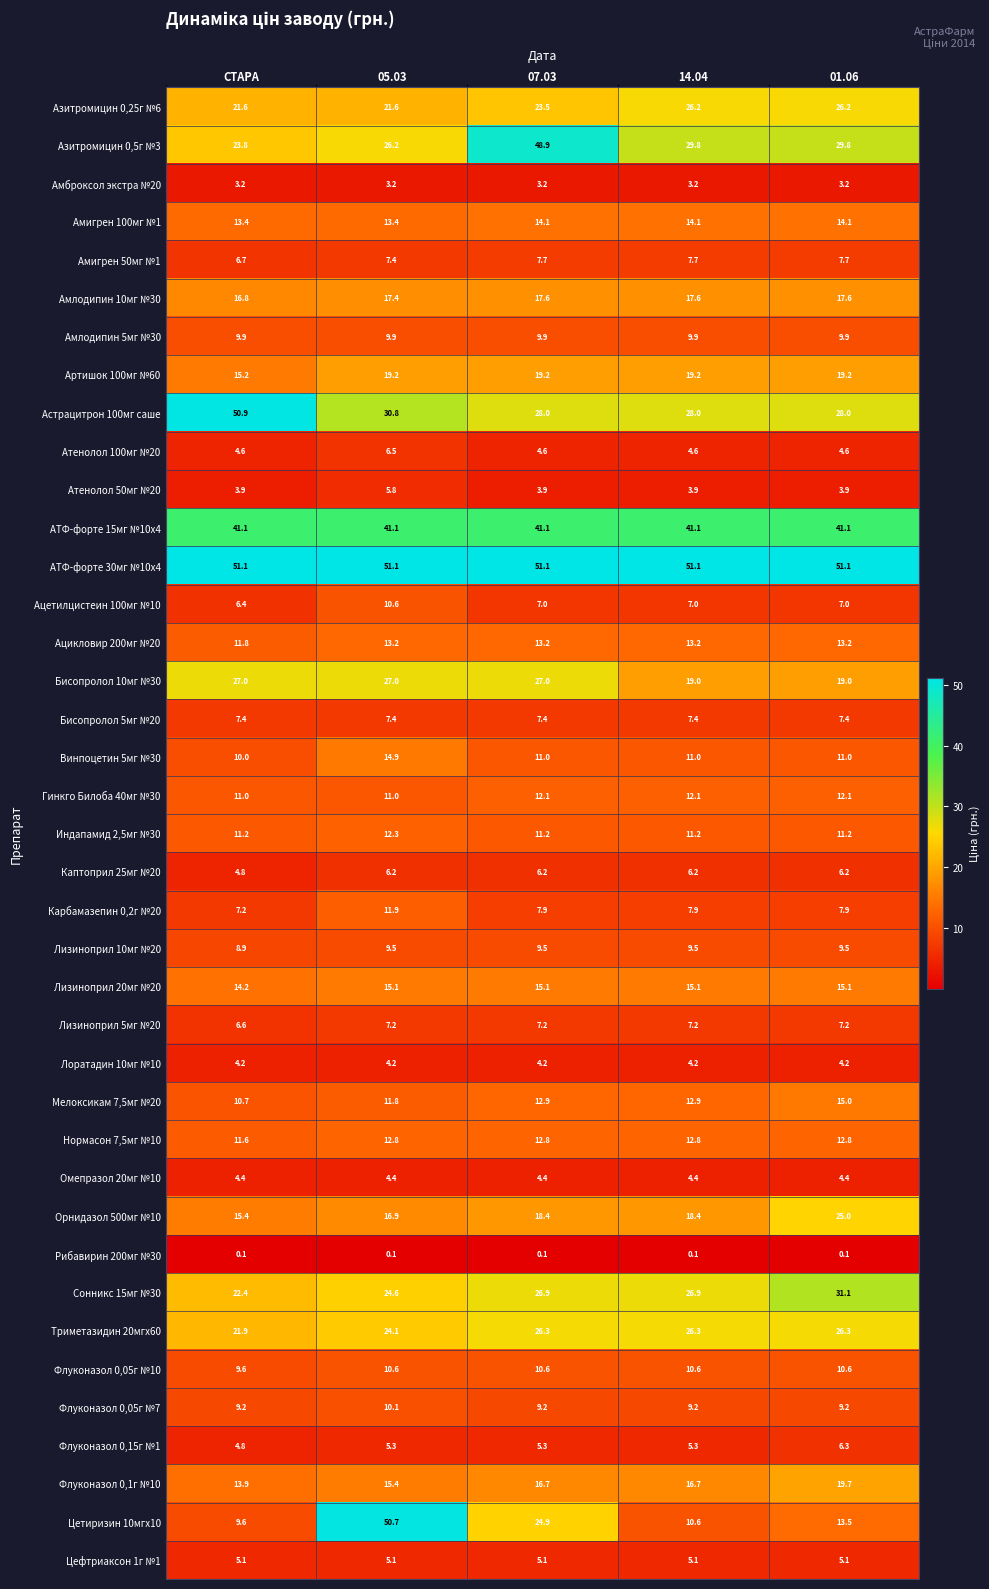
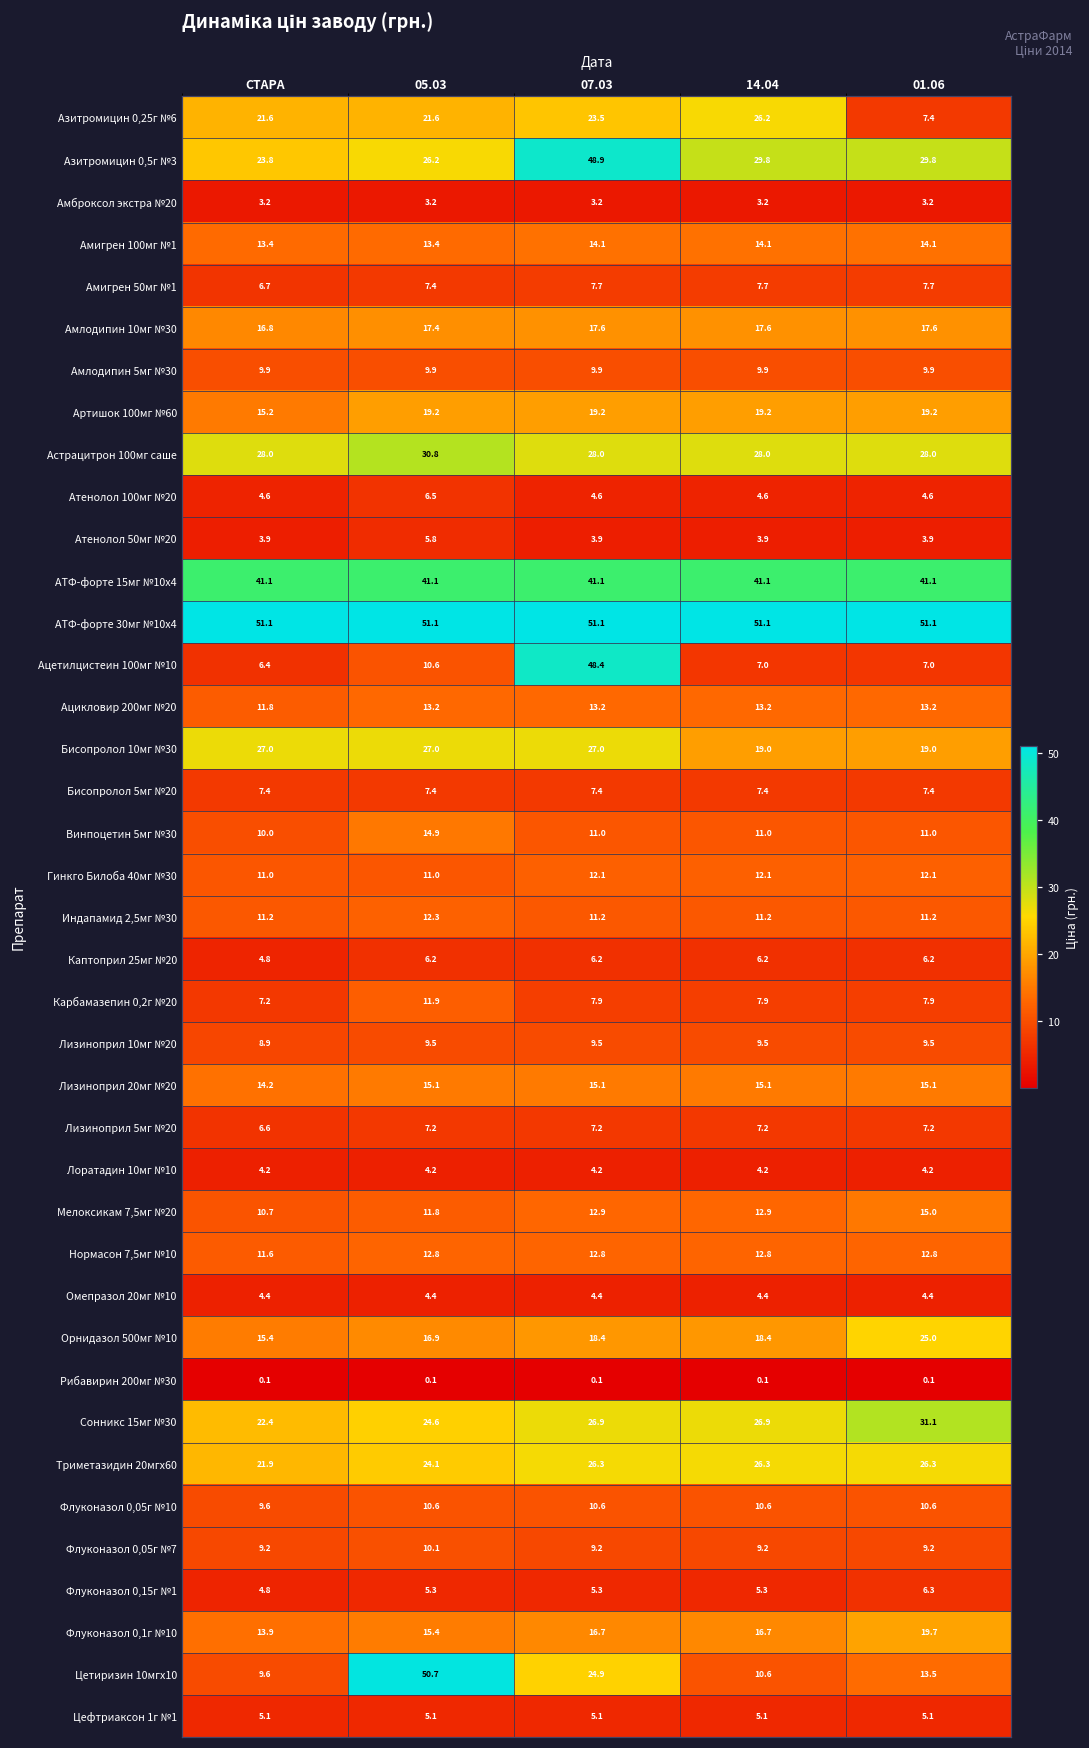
  {
    "Азитромицин 0,25г №6": {
      "СТАРА": 21.6,
      "05.03": 21.6,
      "07.03": 23.5,
      "14.04": 26.2,
-     "01.06": 26.2
+     "01.06": 7.4
    },
    "Азитромицин 0,5г №3": {
      "СТАРА": 23.8,
      "05.03": 26.2,
      "07.03": 48.9,
      "14.04": 29.8,
      "01.06": 29.8
    },
    "Амброксол экстра №20": {
      "СТАРА": 3.2,
      "05.03": 3.2,
      "07.03": 3.2,
      "14.04": 3.2,
      "01.06": 3.2
    },
    "Амигрен 100мг №1": {
      "СТАРА": 13.4,
      "05.03": 13.4,
      "07.03": 14.1,
      "14.04": 14.1,
      "01.06": 14.1
    },
    "Амигрен 50мг №1": {
      "СТАРА": 6.7,
      "05.03": 7.4,
      "07.03": 7.7,
      "14.04": 7.7,
      "01.06": 7.7
    },
    "Амлодипин 10мг №30": {
      "СТАРА": 16.8,
      "05.03": 17.4,
      "07.03": 17.6,
      "14.04": 17.6,
      "01.06": 17.6
    },
    "Амлодипин 5мг №30": {
      "СТАРА": 9.9,
      "05.03": 9.9,
      "07.03": 9.9,
      "14.04": 9.9,
      "01.06": 9.9
    },
    "Артишок 100мг №60": {
      "СТАРА": 15.2,
      "05.03": 19.2,
      "07.03": 19.2,
      "14.04": 19.2,
      "01.06": 19.2
    },
    "Астрацитрон 100мг саше": {
-     "СТАРА": 50.9,
+     "СТАРА": 28.0,
      "05.03": 30.8,
      "07.03": 28.0,
      "14.04": 28.0,
      "01.06": 28.0
    },
    "Атенолол 100мг №20": {
      "СТАРА": 4.6,
      "05.03": 6.5,
      "07.03": 4.6,
      "14.04": 4.6,
      "01.06": 4.6
    },
    "Атенолол 50мг №20": {
      "СТАРА": 3.9,
      "05.03": 5.8,
      "07.03": 3.9,
      "14.04": 3.9,
      "01.06": 3.9
    },
    "АТФ-форте 15мг №10х4": {
      "СТАРА": 41.1,
      "05.03": 41.1,
      "07.03": 41.1,
      "14.04": 41.1,
      "01.06": 41.1
    },
    "АТФ-форте 30мг №10х4": {
      "СТАРА": 51.1,
      "05.03": 51.1,
      "07.03": 51.1,
      "14.04": 51.1,
      "01.06": 51.1
    },
    "Ацетилцистеин 100мг №10": {
      "СТАРА": 6.4,
      "05.03": 10.6,
-     "07.03": 7.0,
+     "07.03": 48.4,
      "14.04": 7.0,
      "01.06": 7.0
    },
    "Ацикловир 200мг №20": {
      "СТАРА": 11.8,
      "05.03": 13.2,
      "07.03": 13.2,
      "14.04": 13.2,
      "01.06": 13.2
    },
    "Бисопролол 10мг №30": {
      "СТАРА": 27.0,
      "05.03": 27.0,
      "07.03": 27.0,
      "14.04": 19.0,
      "01.06": 19.0
    },
    "Бисопролол 5мг №20": {
      "СТАРА": 7.4,
      "05.03": 7.4,
      "07.03": 7.4,
      "14.04": 7.4,
      "01.06": 7.4
    },
    "Винпоцетин 5мг №30": {
      "СТАРА": 10.0,
      "05.03": 14.9,
      "07.03": 11.0,
      "14.04": 11.0,
      "01.06": 11.0
    },
    "Гинкго Билоба 40мг №30": {
      "СТАРА": 11.0,
      "05.03": 11.0,
      "07.03": 12.1,
      "14.04": 12.1,
      "01.06": 12.1
    },
    "Индапамид 2,5мг №30": {
      "СТАРА": 11.2,
      "05.03": 12.3,
      "07.03": 11.2,
      "14.04": 11.2,
      "01.06": 11.2
    },
    "Каптоприл 25мг №20": {
      "СТАРА": 4.8,
      "05.03": 6.2,
      "07.03": 6.2,
      "14.04": 6.2,
      "01.06": 6.2
    },
    "Карбамазепин 0,2г №20": {
      "СТАРА": 7.2,
      "05.03": 11.9,
      "07.03": 7.9,
      "14.04": 7.9,
      "01.06": 7.9
    },
    "Лизиноприл 10мг №20": {
      "СТАРА": 8.9,
      "05.03": 9.5,
      "07.03": 9.5,
      "14.04": 9.5,
      "01.06": 9.5
    },
    "Лизиноприл 20мг №20": {
      "СТАРА": 14.2,
      "05.03": 15.1,
      "07.03": 15.1,
      "14.04": 15.1,
      "01.06": 15.1
    },
    "Лизиноприл 5мг №20": {
      "СТАРА": 6.6,
      "05.03": 7.2,
      "07.03": 7.2,
      "14.04": 7.2,
      "01.06": 7.2
    },
    "Лоратадин 10мг №10": {
      "СТАРА": 4.2,
      "05.03": 4.2,
      "07.03": 4.2,
      "14.04": 4.2,
      "01.06": 4.2
    },
    "Мелоксикам 7,5мг №20": {
      "СТАРА": 10.7,
      "05.03": 11.8,
      "07.03": 12.9,
      "14.04": 12.9,
      "01.06": 15.0
    },
    "Нормасон 7,5мг №10": {
      "СТАРА": 11.6,
      "05.03": 12.8,
      "07.03": 12.8,
      "14.04": 12.8,
      "01.06": 12.8
    },
    "Омепразол 20мг №10": {
      "СТАРА": 4.4,
      "05.03": 4.4,
      "07.03": 4.4,
      "14.04": 4.4,
      "01.06": 4.4
    },
    "Орнидазол 500мг №10": {
      "СТАРА": 15.4,
      "05.03": 16.9,
      "07.03": 18.4,
      "14.04": 18.4,
      "01.06": 25.0
    },
    "Рибавирин 200мг №30": {
      "СТАРА": 0.1,
      "05.03": 0.1,
      "07.03": 0.1,
      "14.04": 0.1,
      "01.06": 0.1
    },
    "Сонникс 15мг №30": {
      "СТАРА": 22.4,
      "05.03": 24.6,
      "07.03": 26.9,
      "14.04": 26.9,
      "01.06": 31.1
    },
    "Триметазидин 20мгх60": {
      "СТАРА": 21.9,
      "05.03": 24.1,
      "07.03": 26.3,
      "14.04": 26.3,
      "01.06": 26.3
    },
    "Флуконазол 0,05г №10": {
      "СТАРА": 9.6,
      "05.03": 10.6,
      "07.03": 10.6,
      "14.04": 10.6,
      "01.06": 10.6
    },
    "Флуконазол 0,05г №7": {
      "СТАРА": 9.2,
      "05.03": 10.1,
      "07.03": 9.2,
      "14.04": 9.2,
      "01.06": 9.2
    },
    "Флуконазол 0,15г №1": {
      "СТАРА": 4.8,
      "05.03": 5.3,
      "07.03": 5.3,
      "14.04": 5.3,
      "01.06": 6.3
    },
    "Флуконазол 0,1г №10": {
      "СТАРА": 13.9,
      "05.03": 15.4,
      "07.03": 16.7,
      "14.04": 16.7,
      "01.06": 19.7
    },
    "Цетиризин 10мгх10": {
      "СТАРА": 9.6,
      "05.03": 50.7,
      "07.03": 24.9,
      "14.04": 10.6,
      "01.06": 13.5
    },
    "Цефтриаксон 1г №1": {
      "СТАРА": 5.1,
      "05.03": 5.1,
      "07.03": 5.1,
      "14.04": 5.1,
      "01.06": 5.1
    }
  }
